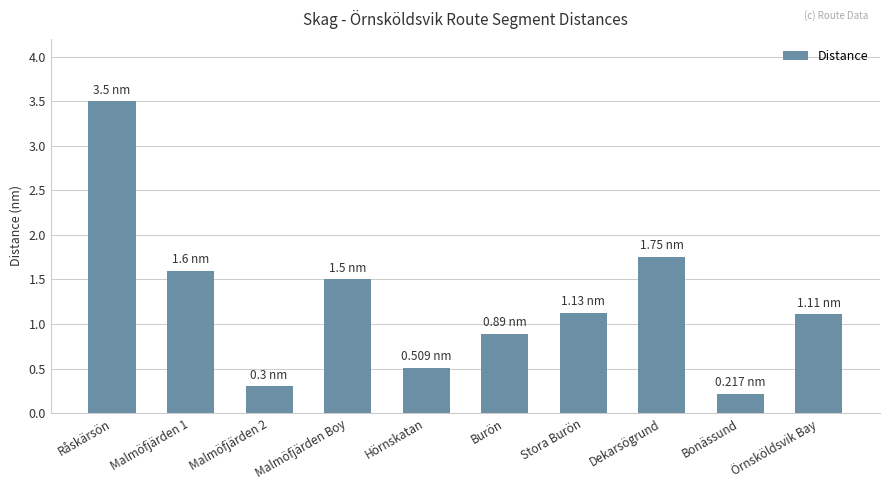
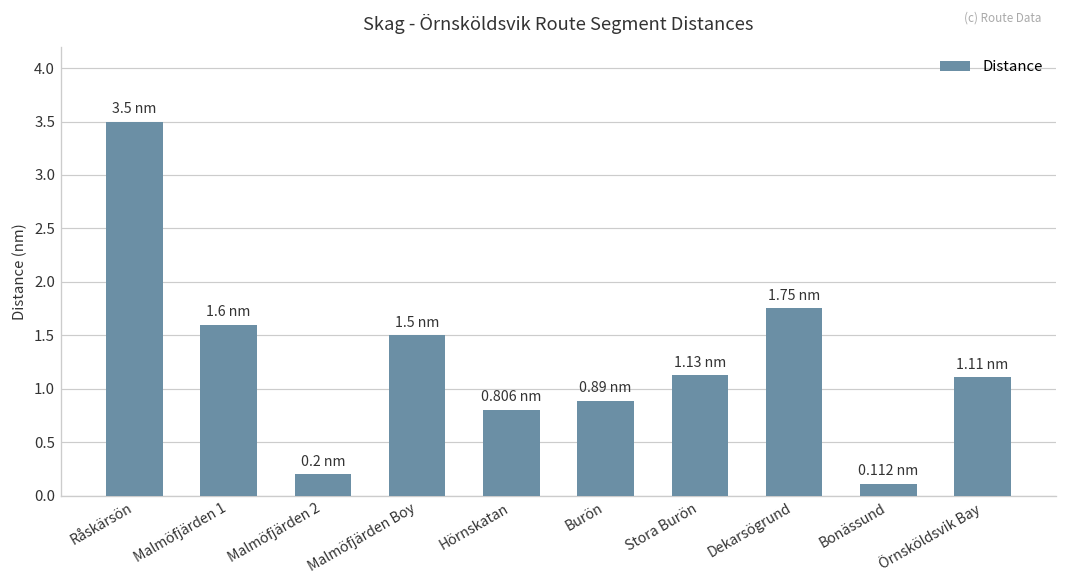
  {
    "Råskärsön": 3.5,
    "Malmöfjärden 1": 1.6,
-   "Malmöfjärden 2": 0.3,
+   "Malmöfjärden 2": 0.2,
    "Malmöfjärden Boy": 1.5,
-   "Hörnskatan": 0.509,
+   "Hörnskatan": 0.806,
    "Burön": 0.89,
    "Stora Burön": 1.13,
    "Dekarsögrund": 1.75,
-   "Bonässund": 0.217,
+   "Bonässund": 0.112,
    "Örnsköldsvik Bay": 1.11
  }
